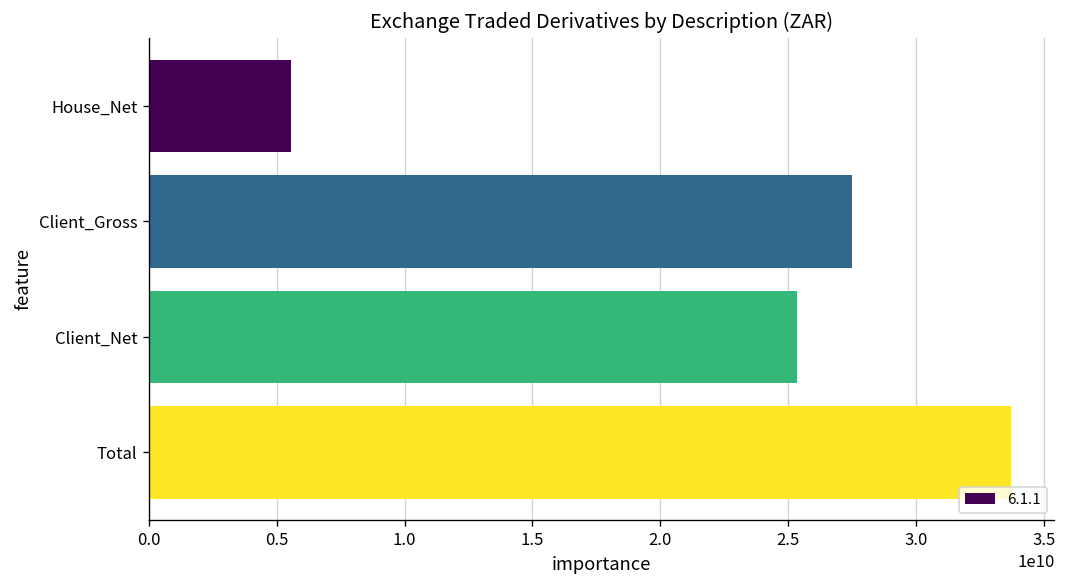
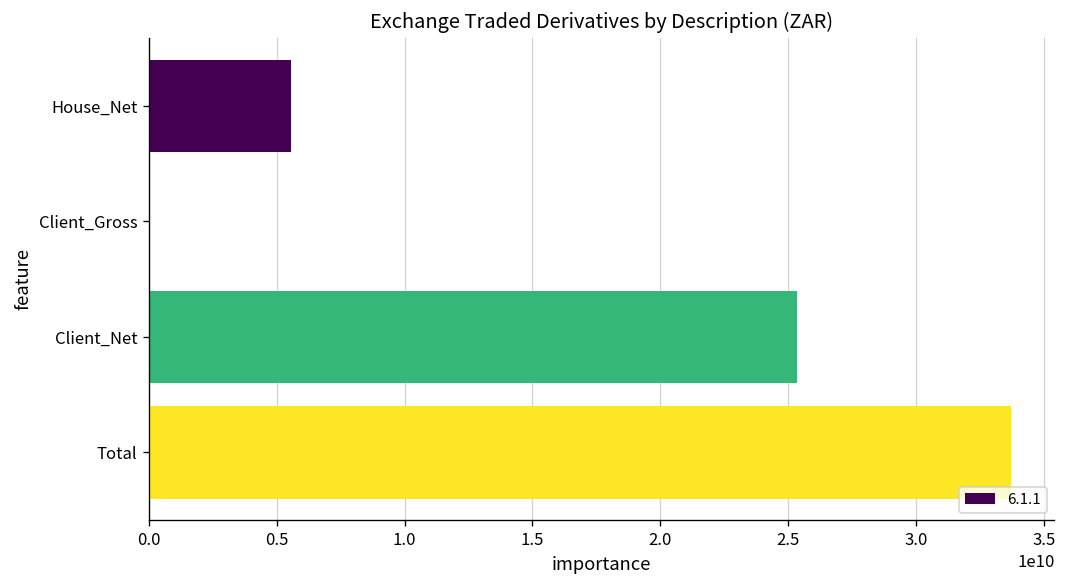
  {
    "House_Net": 5600000000,
-   "Client_Gross": 27500000000,
+   "Client_Gross": 0,
    "Client_Net": 25300000000,
    "Total": 33700000000
  }
